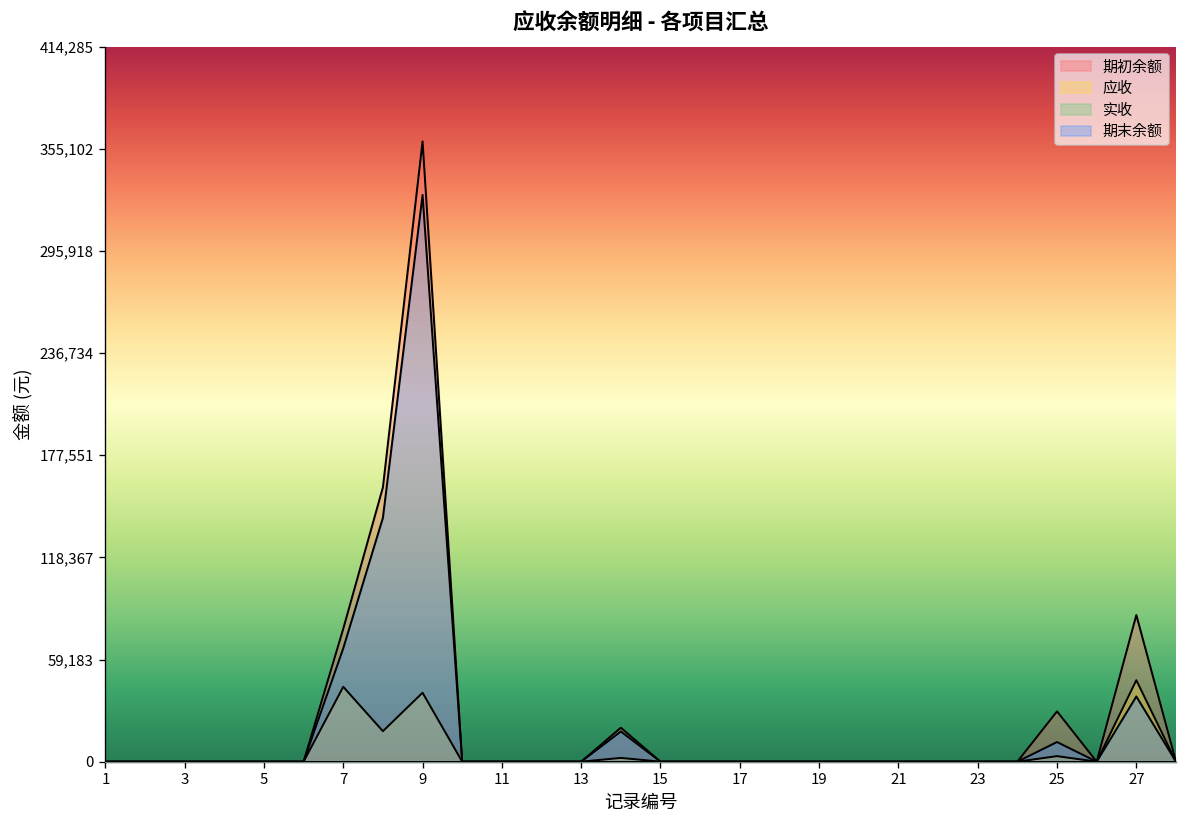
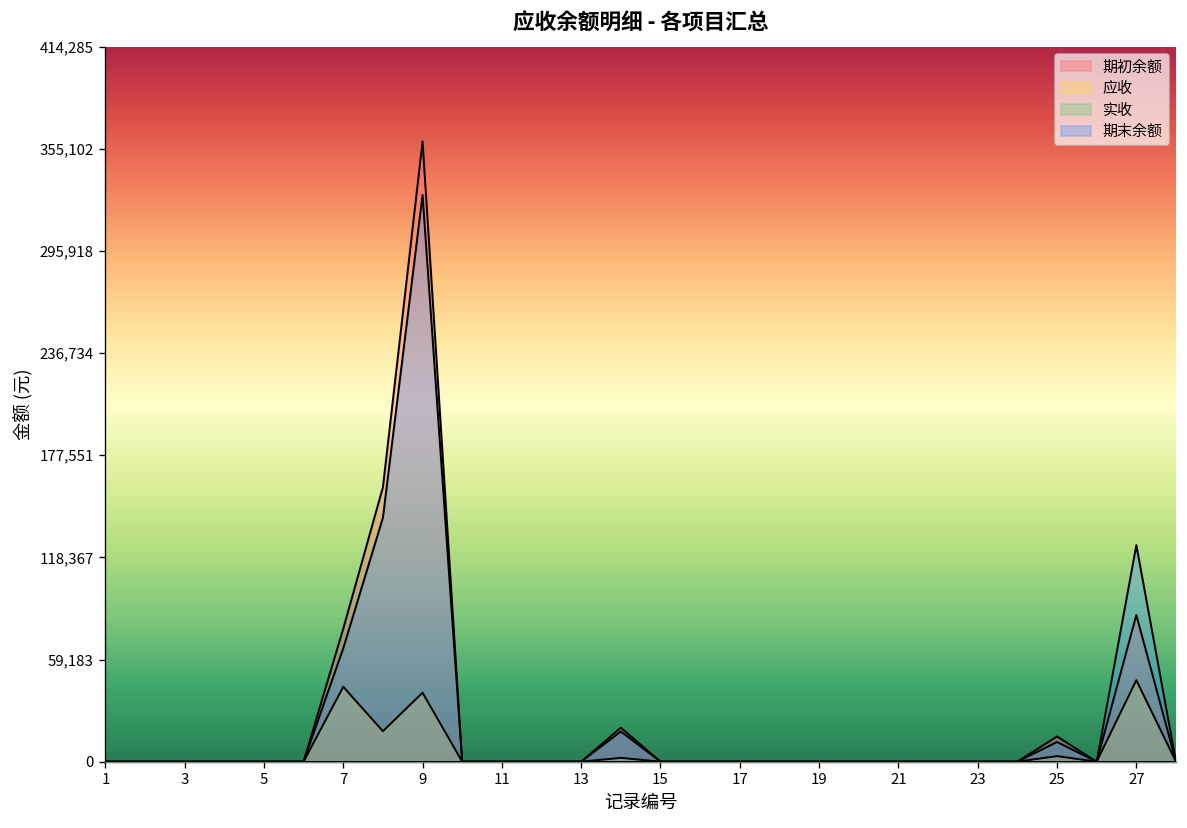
  {
    "期初余额": {
      "7": "77,000",
      "9": "359,000",
-     "25": "29,000",
+     "25": "15,000",
      "27": "85,000"
    },
    "应收": {
      "7": "43,000",
      "9": "40,000",
      "25": "3,000",
      "27": "47,000"
    },
    "实收": {
      "7": "0",
      "9": "0",
      "25": "0",
      "27": "0"
    },
    "期末余额": {
      "7": "66,000",
      "9": "328,000",
      "25": "11,000",
-     "27": "38,000"
+     "27": "125,000"
    }
  }
